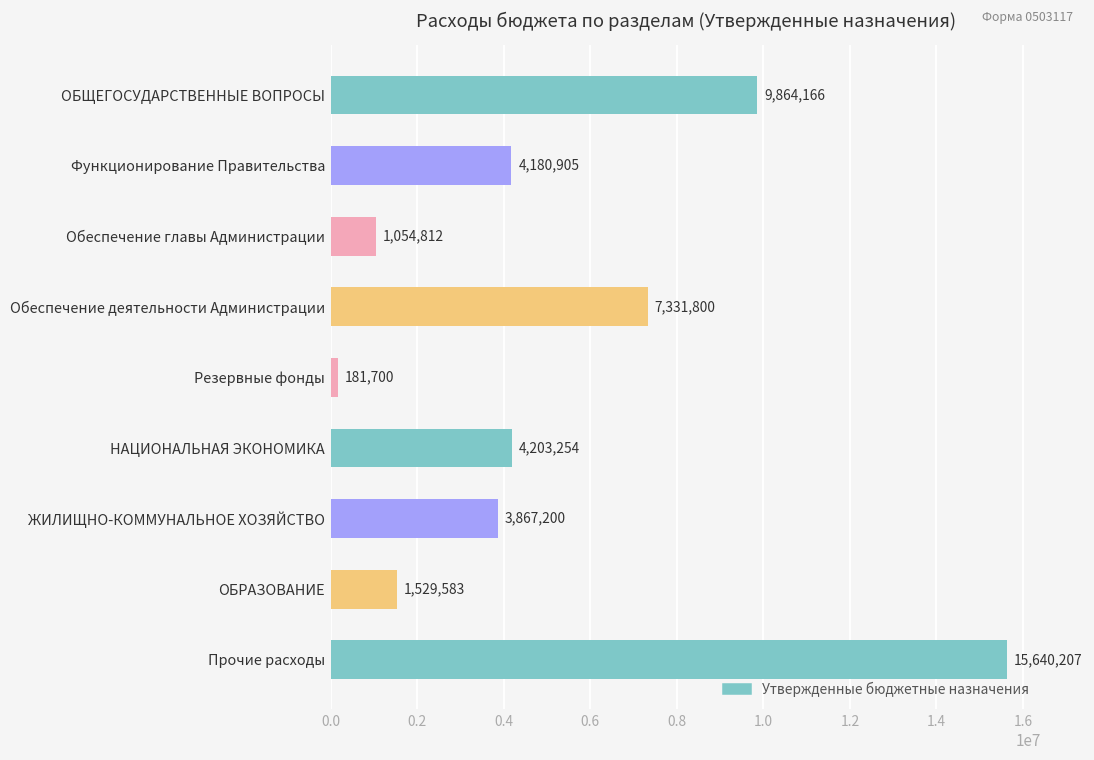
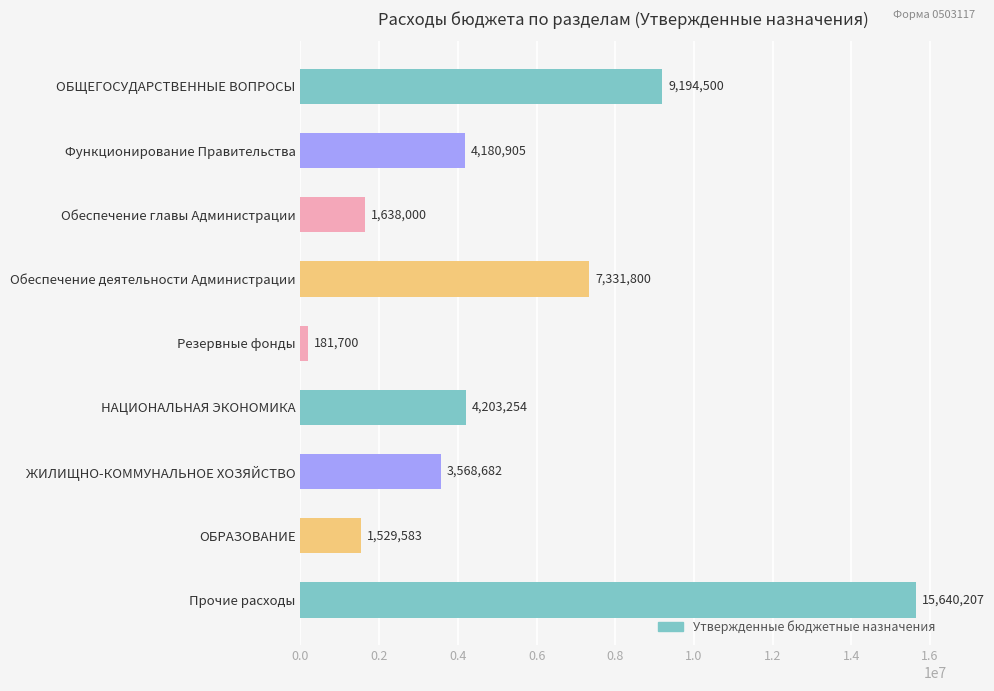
  {
-   "ОБЩЕГОСУДАРСТВЕННЫЕ ВОПРОСЫ": "9,864,166",
+   "ОБЩЕГОСУДАРСТВЕННЫЕ ВОПРОСЫ": "9,194,500",
    "Функционирование Правительства": "4,180,905",
-   "Обеспечение главы Администрации": "1,054,812",
+   "Обеспечение главы Администрации": "1,638,000",
    "Обеспечение деятельности Администрации": "7,331,800",
    "Резервные фонды": "181,700",
    "НАЦИОНАЛЬНАЯ ЭКОНОМИКА": "4,203,254",
-   "ЖИЛИЩНО-КОММУНАЛЬНОЕ ХОЗЯЙСТВО": "3,867,200",
+   "ЖИЛИЩНО-КОММУНАЛЬНОЕ ХОЗЯЙСТВО": "3,568,682",
    "ОБРАЗОВАНИЕ": "1,529,583",
    "Прочие расходы": "15,640,207"
  }
